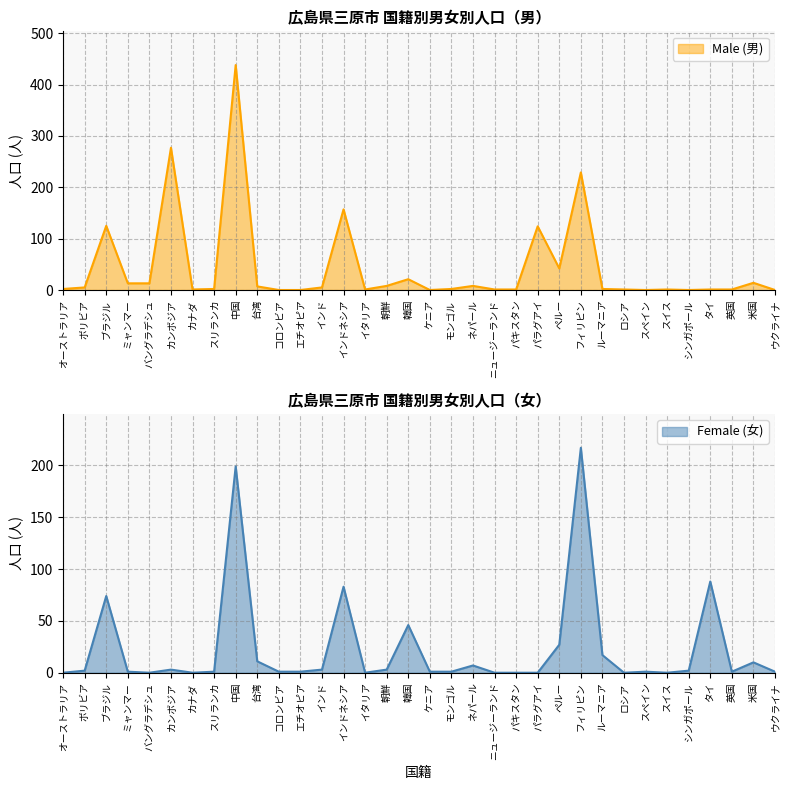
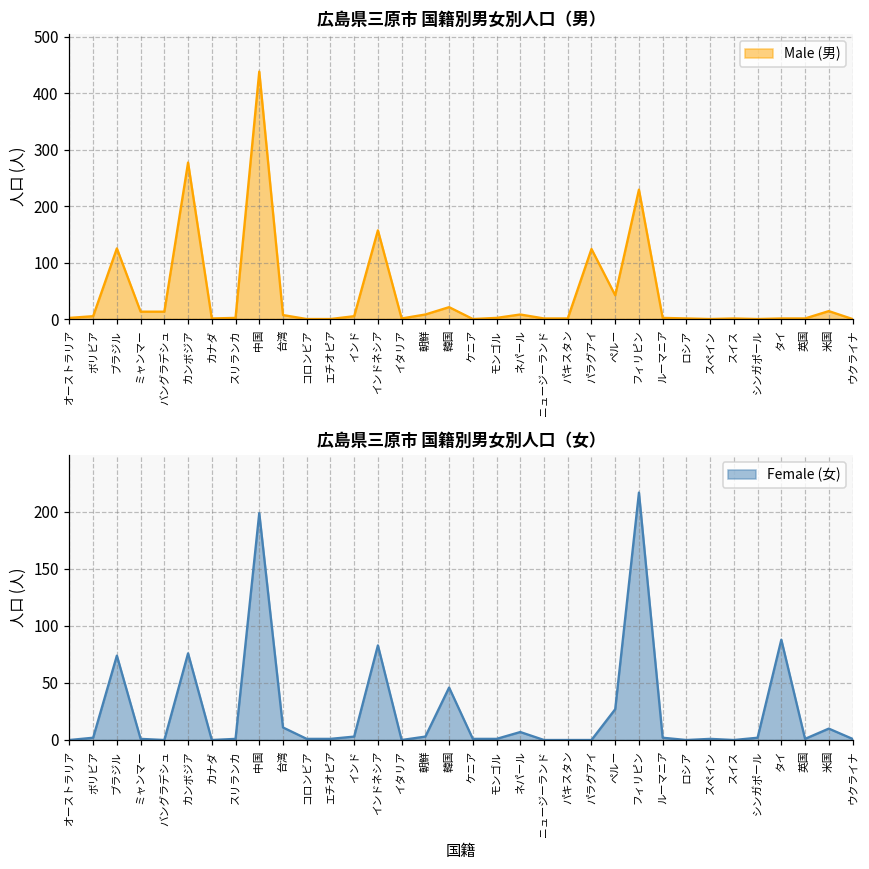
  {
    "広島県三原市 国籍別男女別人口（男）": {
      "オーストラリア": 0,
      "ボリビア": 10,
      "ブラジル": 130,
      "ミャンマー": 10,
      "バングラデシュ": 10,
      "カンボジア": 280,
      "カナダ": 0,
      "スリランカ": 0,
      "中国": 440,
      "台湾": 10,
      "コロンビア": 0,
      "エチオピア": 0,
      "インド": 10,
      "インドネシア": 160,
      "イタリア": 0,
      "朝鮮": 10,
      "韓国": 20,
      "ケニア": 0,
      "モンゴル": 0,
      "ネパール": 10,
      "ニュージーランド": 0,
      "パキスタン": 0,
      "パラグアイ": 120,
      "ペルー": 40,
      "フィリピン": 230,
      "ルーマニア": 0,
      "ロシア": 0,
      "スペイン": 0,
      "スイス": 0,
      "シンガポール": 0,
      "タイ": 0,
      "英国": 0,
      "米国": 10,
      "ウクライナ": 0
    },
    "広島県三原市 国籍別男女別人口（女）": {
      "オーストラリア": 0,
      "ボリビア": 2,
      "ブラジル": 74,
      "ミャンマー": 1,
      "バングラデシュ": 0,
-     "カンボジア": 3,
+     "カンボジア": 76,
      "カナダ": 0,
      "スリランカ": 1,
      "中国": 199,
      "台湾": 11,
      "コロンビア": 1,
      "エチオピア": 1,
      "インド": 3,
      "インドネシア": 83,
      "イタリア": 0,
      "朝鮮": 3,
      "韓国": 46,
      "ケニア": 1,
      "モンゴル": 1,
      "ネパール": 7,
      "ニュージーランド": 0,
      "パキスタン": 0,
      "パラグアイ": 0,
      "ペルー": 27,
      "フィリピン": 217,
-     "ルーマニア": 17,
+     "ルーマニア": 2,
      "ロシア": 0,
      "スペイン": 1,
      "スイス": 0,
      "シンガポール": 2,
      "タイ": 88,
      "英国": 1,
      "米国": 10,
      "ウクライナ": 1
    }
  }
